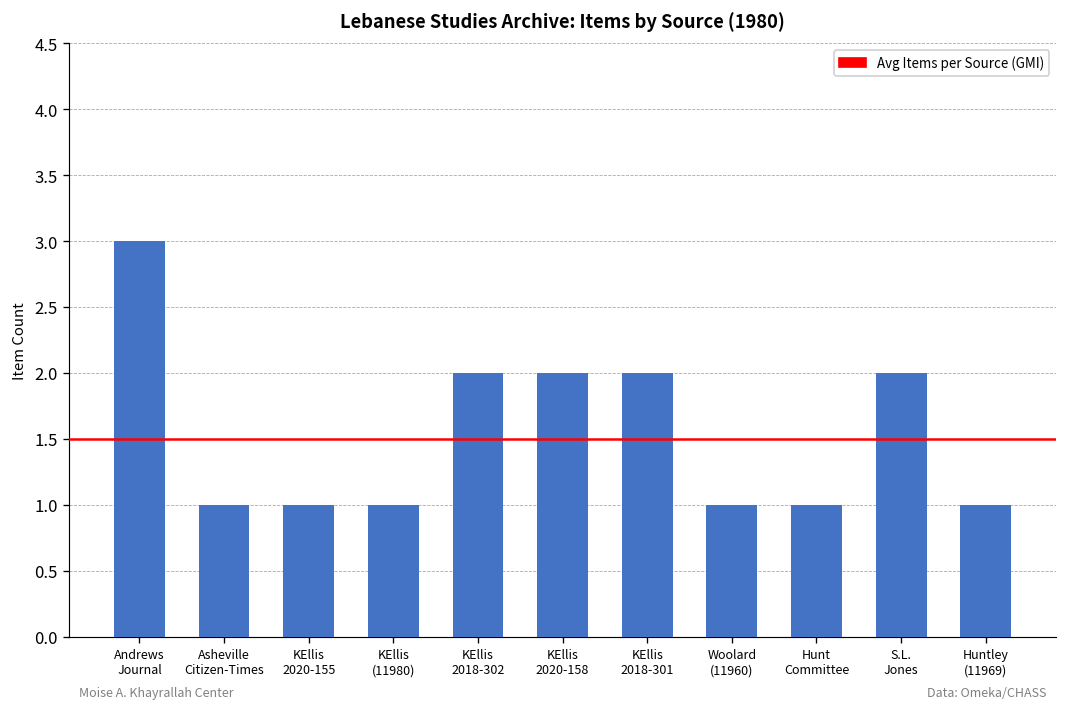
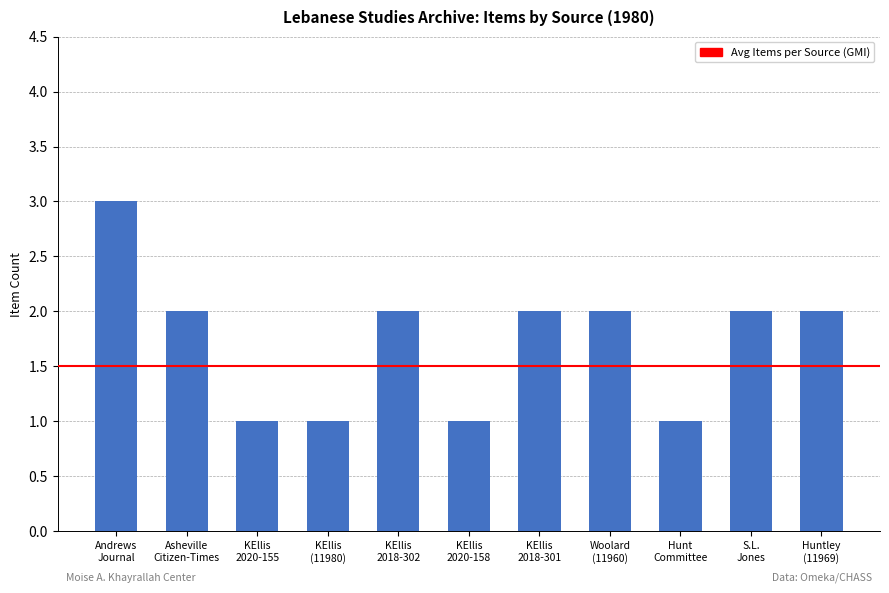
  {
    "Andrews Journal": 3,
-   "Asheville Citizen-Times": 1,
+   "Asheville Citizen-Times": 2,
    "KEllis 2020-155": 1,
    "KEllis (11980)": 1,
    "KEllis 2018-302": 2,
-   "KEllis 2020-158": 2,
+   "KEllis 2020-158": 1,
    "KEllis 2018-301": 2,
-   "Woolard (11960)": 1,
+   "Woolard (11960)": 2,
    "Hunt Committee": 1,
    "S.L. Jones": 2,
-   "Huntley (11969)": 1
+   "Huntley (11969)": 2
  }
